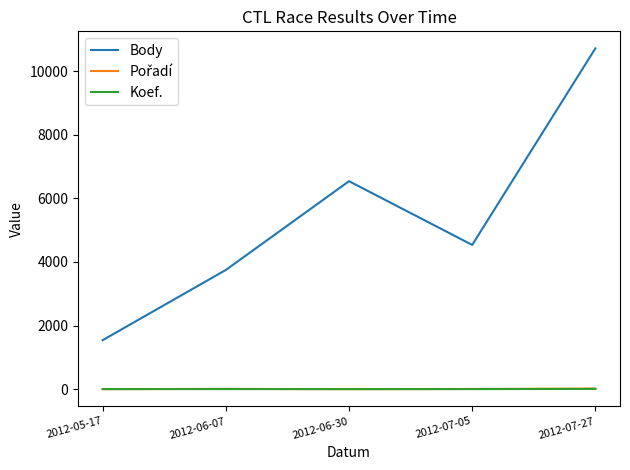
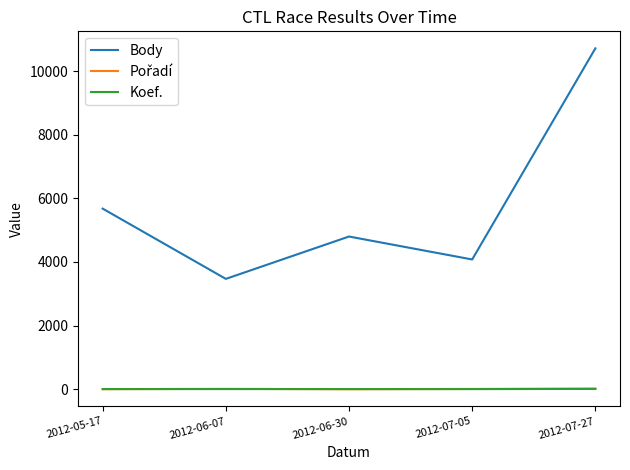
  {
    "Body": {
-     "2012-05-17": 1500,
-     "2012-06-07": 3800,
-     "2012-06-30": 6500,
-     "2012-07-05": 4500,
+     "2012-05-17": 5700,
+     "2012-06-07": 3500,
+     "2012-06-30": 4800,
+     "2012-07-05": 4100,
      "2012-07-27": 10700
    },
    "Koef.": {
      "2012-05-17": 0,
      "2012-06-07": 0,
      "2012-06-30": 0,
      "2012-07-05": 0,
      "2012-07-27": 0
    }
  }
